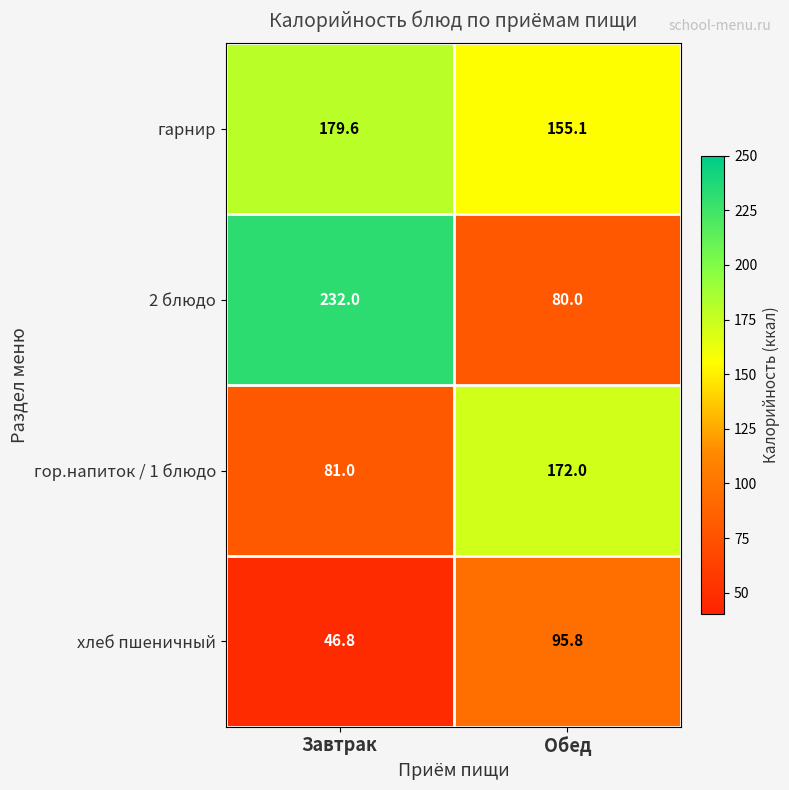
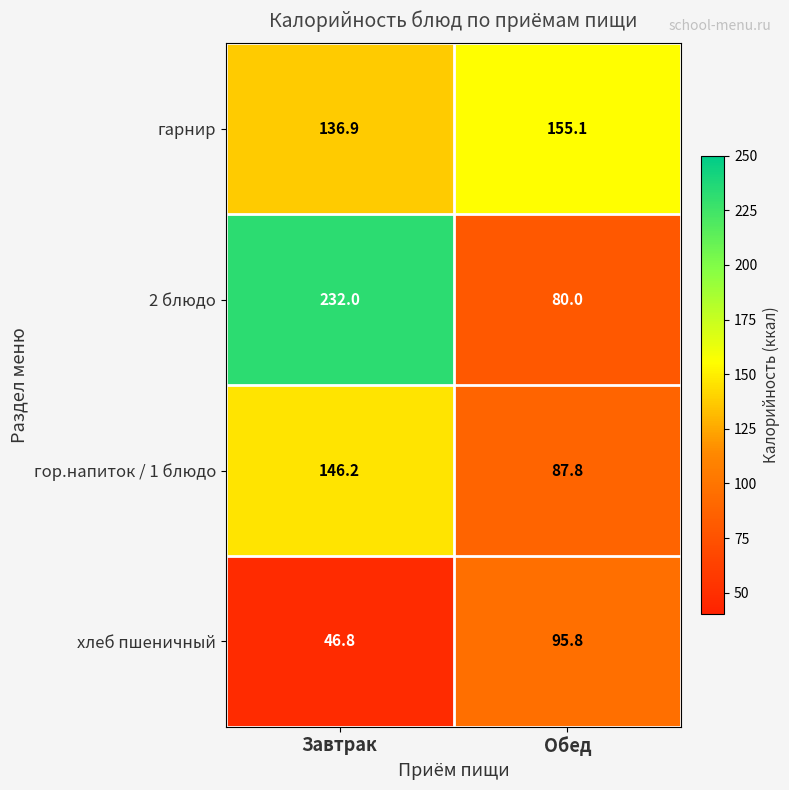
  {
    "гарнир": {
-     "Завтрак": 179.6,
+     "Завтрак": 136.9,
      "Обед": 155.1
    },
    "2 блюдо": {
      "Завтрак": 232.0,
      "Обед": 80.0
    },
    "гор.напиток / 1 блюдо": {
-     "Завтрак": 81.0,
-     "Обед": 172.0
+     "Завтрак": 146.2,
+     "Обед": 87.8
    },
    "хлеб пшеничный": {
      "Завтрак": 46.8,
      "Обед": 95.8
    }
  }
